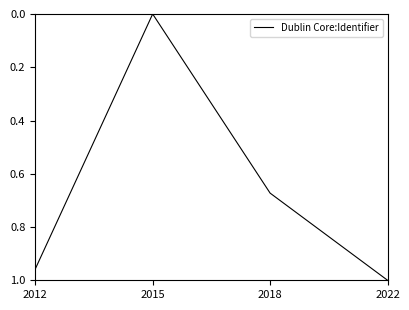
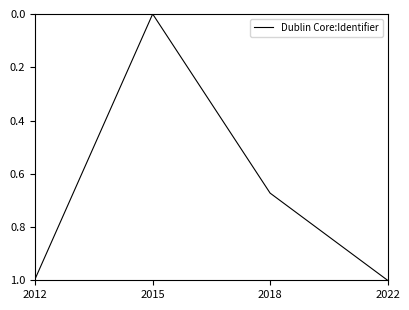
  {
-   "2012": 0.96,
+   "2012": 0.99,
    "2015": 0.00,
    "2018": 0.67,
    "2022": 1.00
  }
